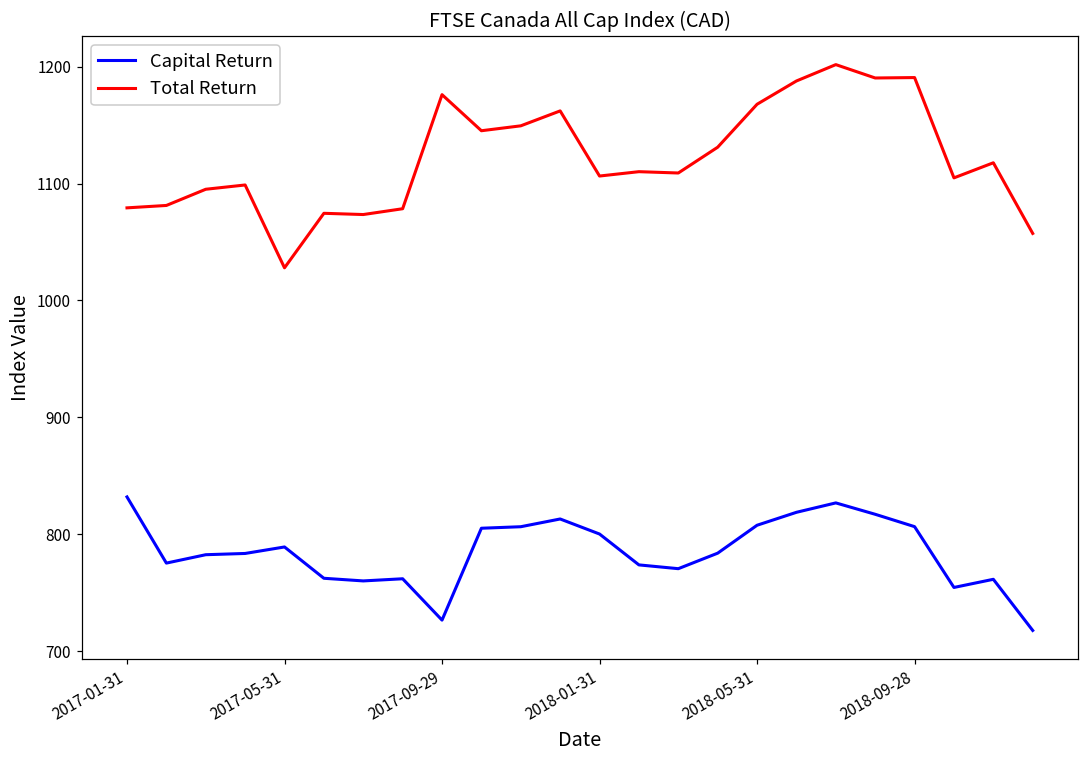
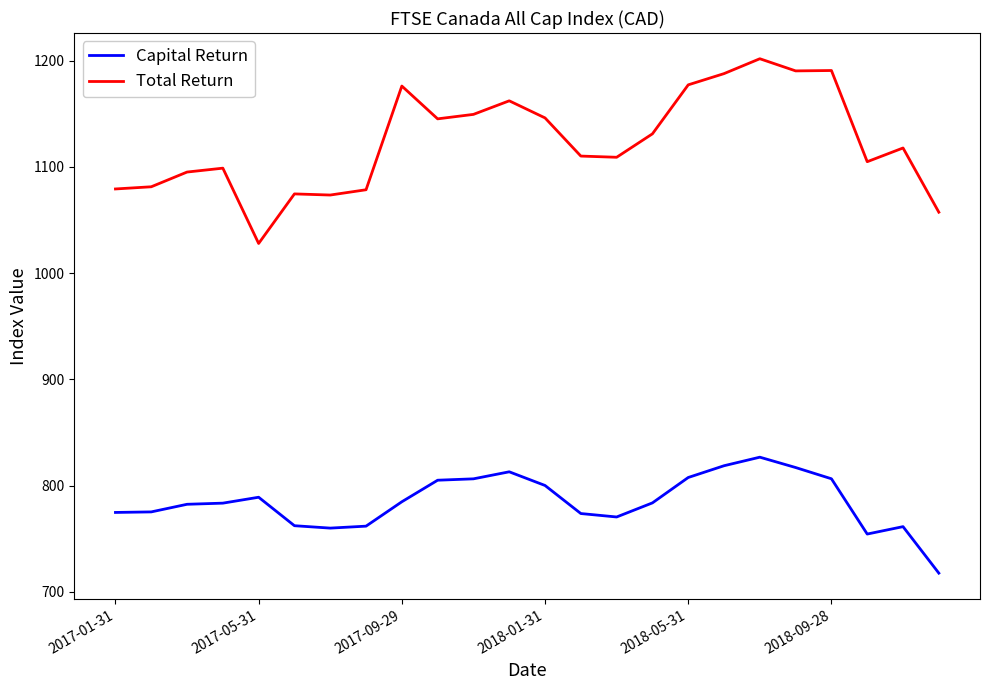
  {
    "Capital Return": {
-     "2017-01-31": 832,
+     "2017-01-31": 775,
      "2017-05-31": 789,
-     "2017-09-29": 727,
+     "2017-09-29": 785,
      "2018-01-31": 800,
      "2018-05-31": 808,
      "2018-09-28": 807
    },
    "Total Return": {
      "2017-01-31": 1079,
      "2017-05-31": 1028,
      "2017-09-29": 1176,
-     "2018-01-31": 1106,
-     "2018-05-31": 1168,
+     "2018-01-31": 1146,
+     "2018-05-31": 1177,
      "2018-09-28": 1191
    }
  }
